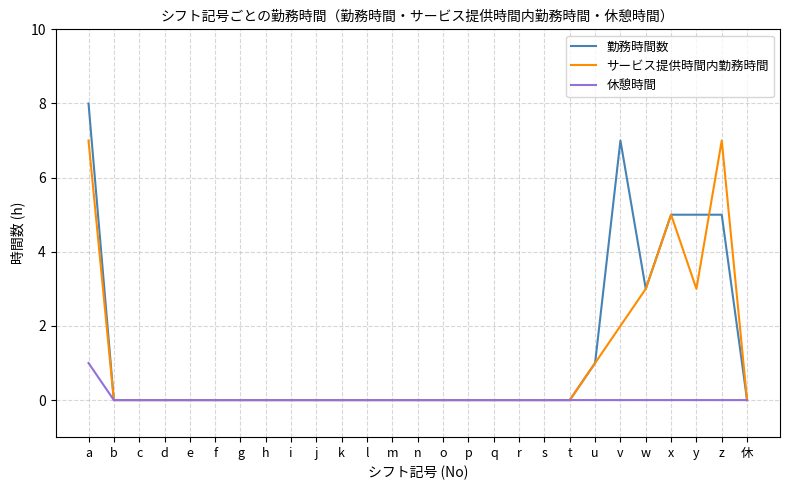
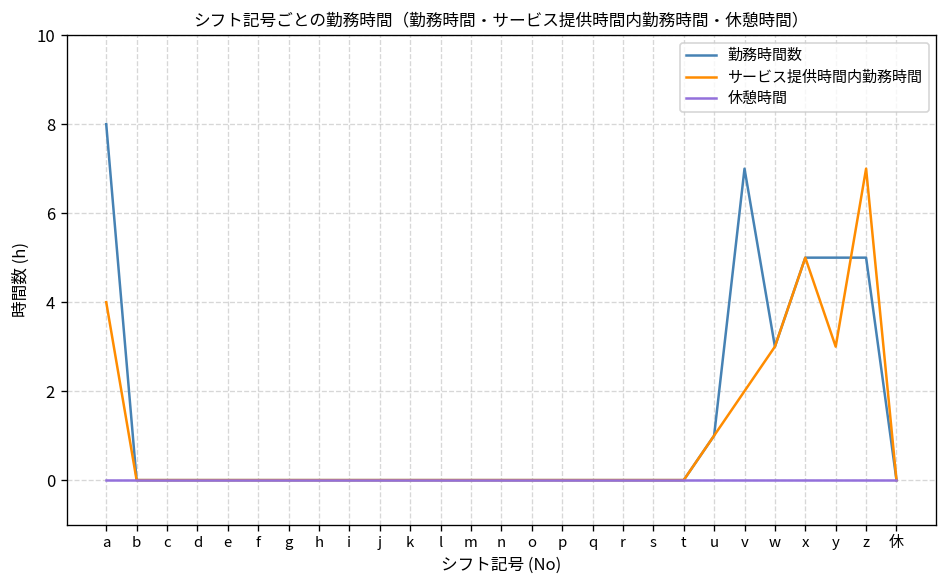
  {
    "勤務時間数": {
      "a": 8,
      "v": 7,
      "y": 5,
      "z": 5
    },
    "サービス提供時間内勤務時間": {
-     "a": 7,
+     "a": 4,
      "v": 2,
      "y": 3,
      "z": 7
    },
    "休憩時間": {
-     "a": 1,
+     "a": 0,
      "u": 0,
      "v": 0,
      "w": 0,
      "x": 0,
      "y": 0,
      "z": 0
    }
  }
